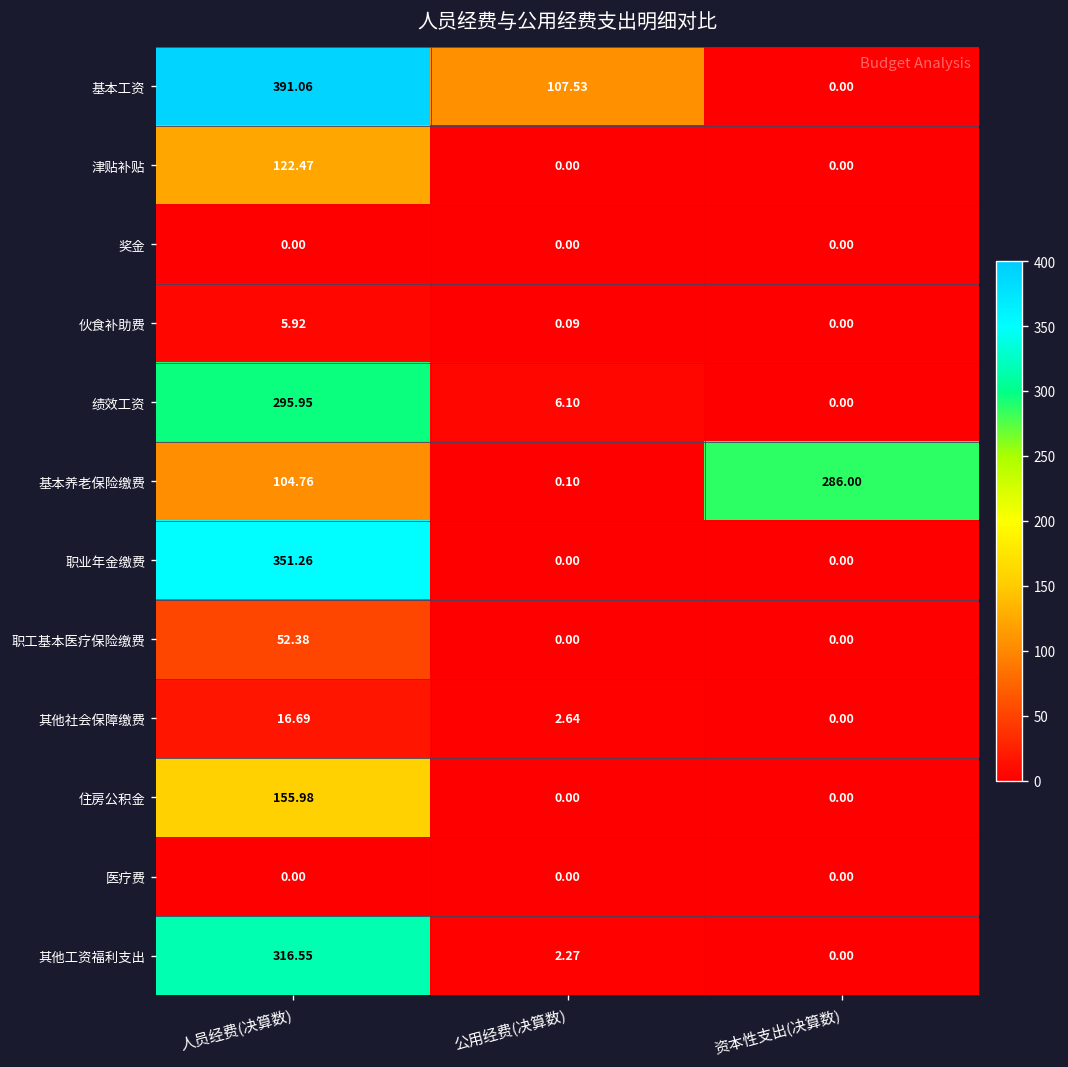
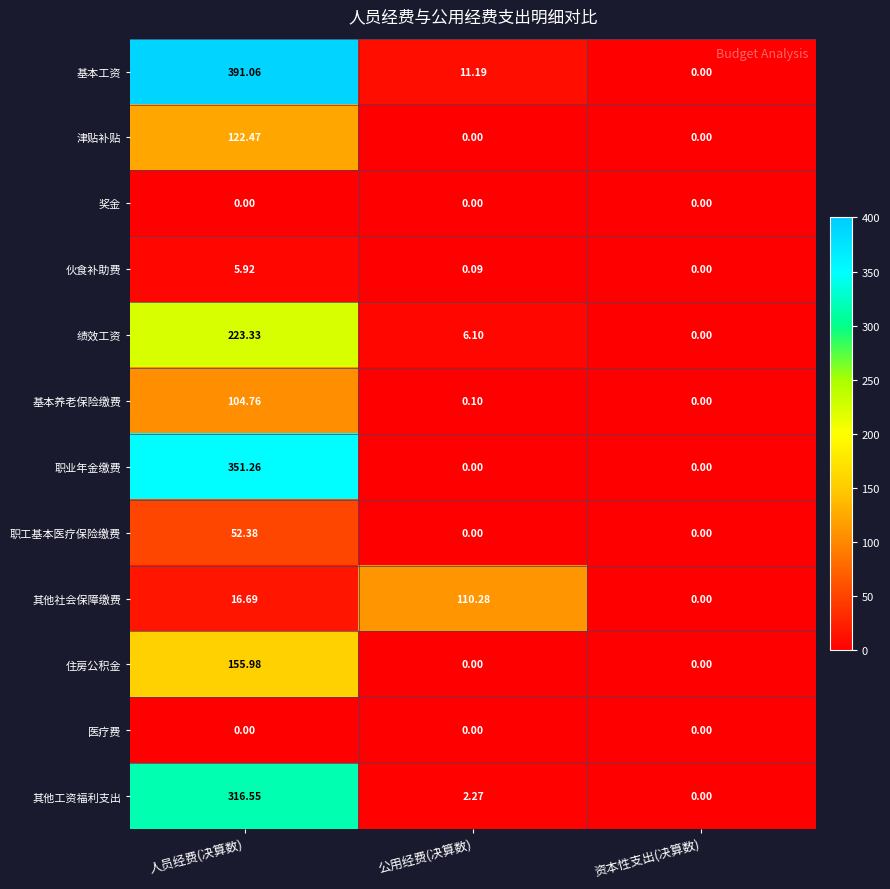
  {
    "基本工资": {
      "人员经费(决算数)": 391.06,
-     "公用经费(决算数)": 107.53
+     "公用经费(决算数)": 11.19
    },
    "津贴补贴": {
      "人员经费(决算数)": 122.47,
      "公用经费(决算数)": 0.00,
      "资本性支出(决算数)": 0.00
    },
    "奖金": {
      "人员经费(决算数)": 0.00,
      "公用经费(决算数)": 0.00,
      "资本性支出(决算数)": 0.00
    },
    "伙食补助费": {
      "人员经费(决算数)": 5.92,
      "公用经费(决算数)": 0.09,
      "资本性支出(决算数)": 0.00
    },
    "绩效工资": {
-     "人员经费(决算数)": 295.95,
+     "人员经费(决算数)": 223.33,
      "公用经费(决算数)": 6.10,
      "资本性支出(决算数)": 0.00
    },
    "基本养老保险缴费": {
      "人员经费(决算数)": 104.76,
      "公用经费(决算数)": 0.10,
-     "资本性支出(决算数)": 286.00
+     "资本性支出(决算数)": 0.00
    },
    "职业年金缴费": {
      "人员经费(决算数)": 351.26,
      "公用经费(决算数)": 0.00,
      "资本性支出(决算数)": 0.00
    },
    "职工基本医疗保险缴费": {
      "人员经费(决算数)": 52.38,
      "公用经费(决算数)": 0.00,
      "资本性支出(决算数)": 0.00
    },
    "其他社会保障缴费": {
      "人员经费(决算数)": 16.69,
-     "公用经费(决算数)": 2.64,
+     "公用经费(决算数)": 110.28,
      "资本性支出(决算数)": 0.00
    },
    "住房公积金": {
      "人员经费(决算数)": 155.98,
      "公用经费(决算数)": 0.00,
      "资本性支出(决算数)": 0.00
    },
    "医疗费": {
      "人员经费(决算数)": 0.00,
      "公用经费(决算数)": 0.00,
      "资本性支出(决算数)": 0.00
    },
    "其他工资福利支出": {
      "人员经费(决算数)": 316.55,
      "公用经费(决算数)": 2.27,
      "资本性支出(决算数)": 0.00
    }
  }
